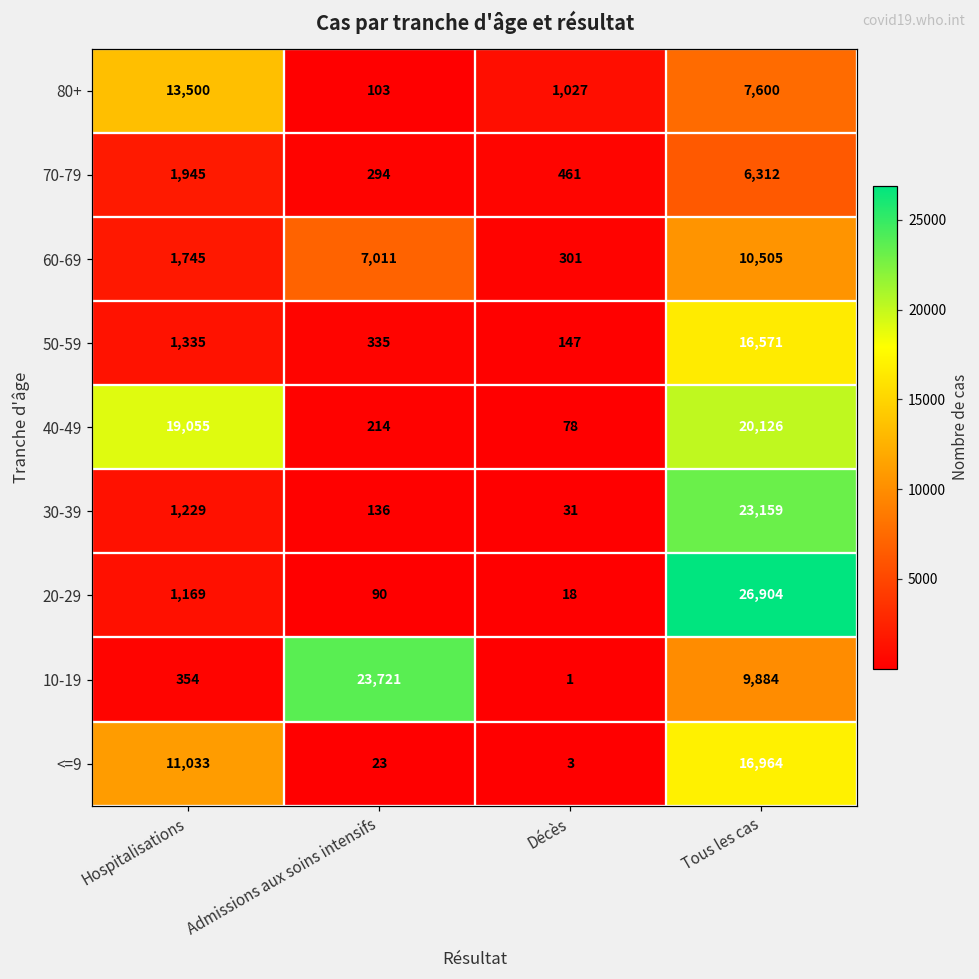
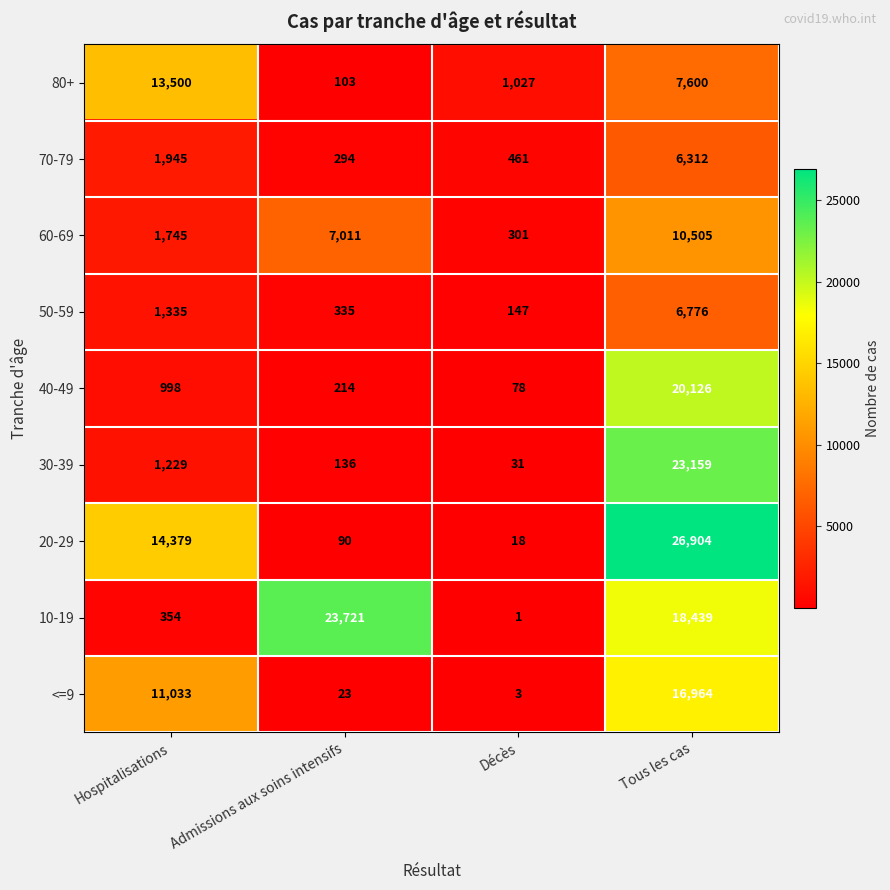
  {
    "80+": {
      "Hospitalisations": "13,500",
      "Admissions aux soins intensifs": "103",
      "Décès": "1,027",
      "Tous les cas": "7,600"
    },
    "70-79": {
      "Hospitalisations": "1,945",
      "Admissions aux soins intensifs": "294",
      "Décès": "461",
      "Tous les cas": "6,312"
    },
    "60-69": {
      "Hospitalisations": "1,745",
      "Admissions aux soins intensifs": "7,011",
      "Décès": "301",
      "Tous les cas": "10,505"
    },
    "50-59": {
      "Hospitalisations": "1,335",
      "Admissions aux soins intensifs": "335",
      "Décès": "147",
-     "Tous les cas": "16,571"
+     "Tous les cas": "6,776"
    },
    "40-49": {
-     "Hospitalisations": "19,055",
+     "Hospitalisations": "998",
      "Admissions aux soins intensifs": "214",
      "Décès": "78",
      "Tous les cas": "20,126"
    },
    "30-39": {
      "Hospitalisations": "1,229",
      "Admissions aux soins intensifs": "136",
      "Décès": "31",
      "Tous les cas": "23,159"
    },
    "20-29": {
-     "Hospitalisations": "1,169",
+     "Hospitalisations": "14,379",
      "Admissions aux soins intensifs": "90",
      "Décès": "18",
      "Tous les cas": "26,904"
    },
    "10-19": {
      "Hospitalisations": "354",
      "Admissions aux soins intensifs": "23,721",
      "Décès": "1",
-     "Tous les cas": "9,884"
+     "Tous les cas": "18,439"
    },
    "<=9": {
      "Hospitalisations": "11,033",
      "Admissions aux soins intensifs": "23",
      "Décès": "3",
      "Tous les cas": "16,964"
    }
  }
